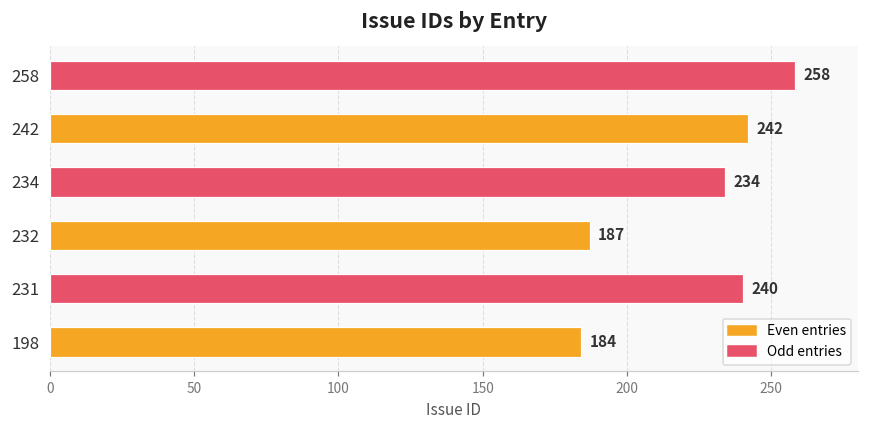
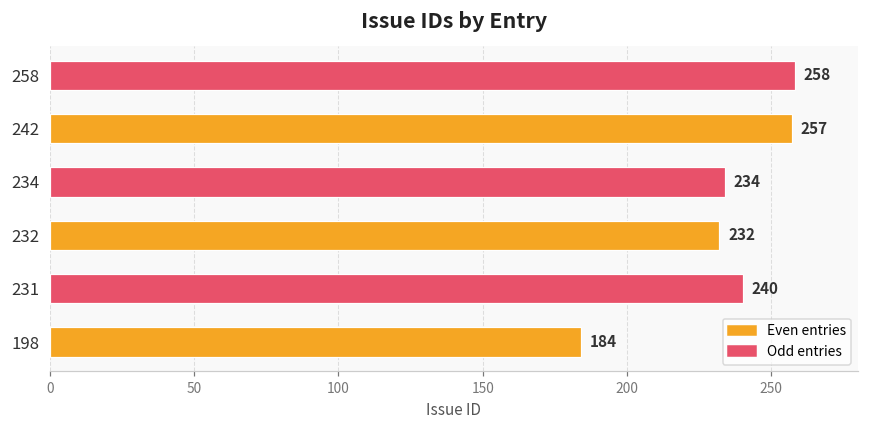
  {
    "258": 258,
-   "242": 242,
+   "242": 257,
    "234": 234,
-   "232": 187,
+   "232": 232,
    "231": 240,
    "198": 184
  }
